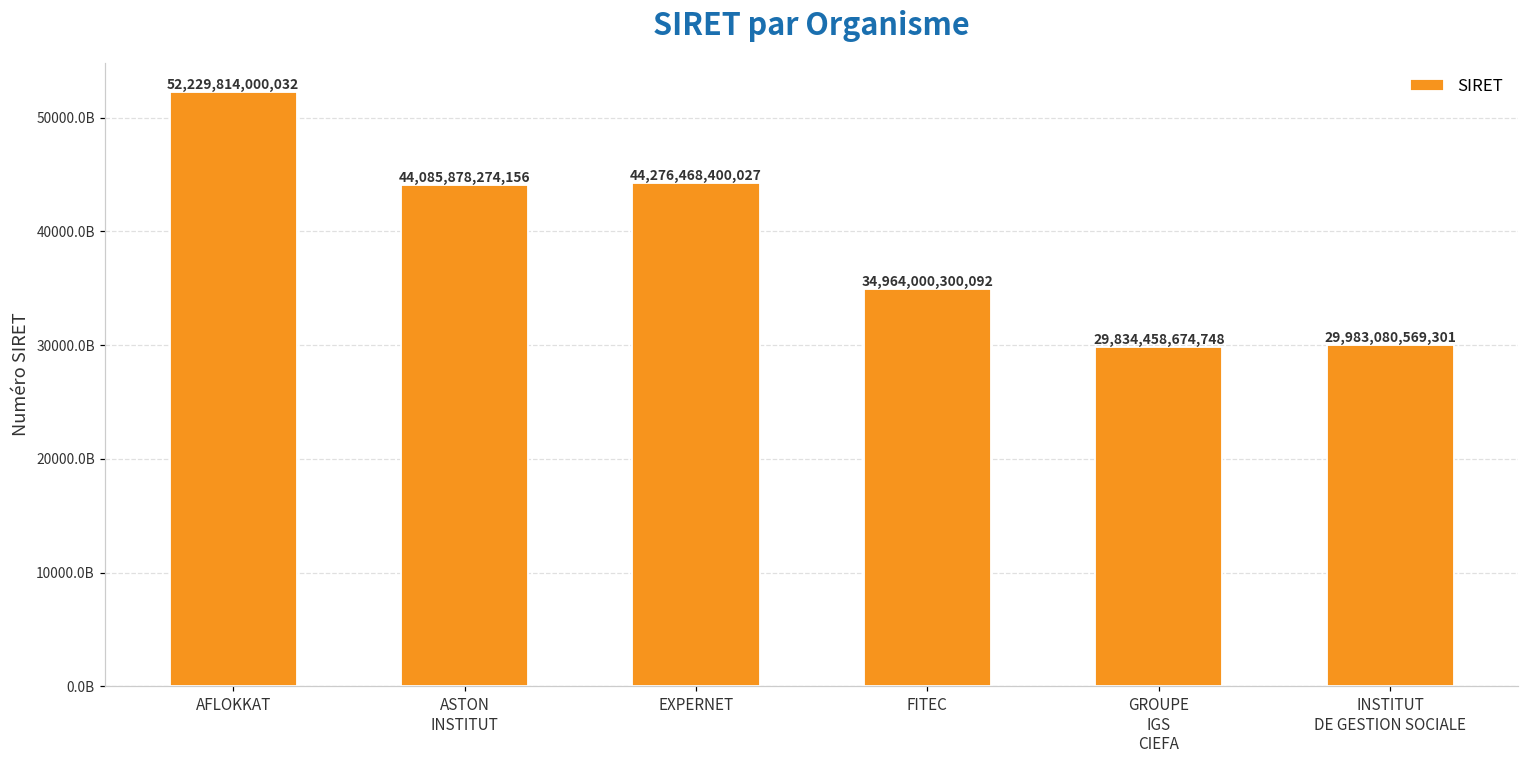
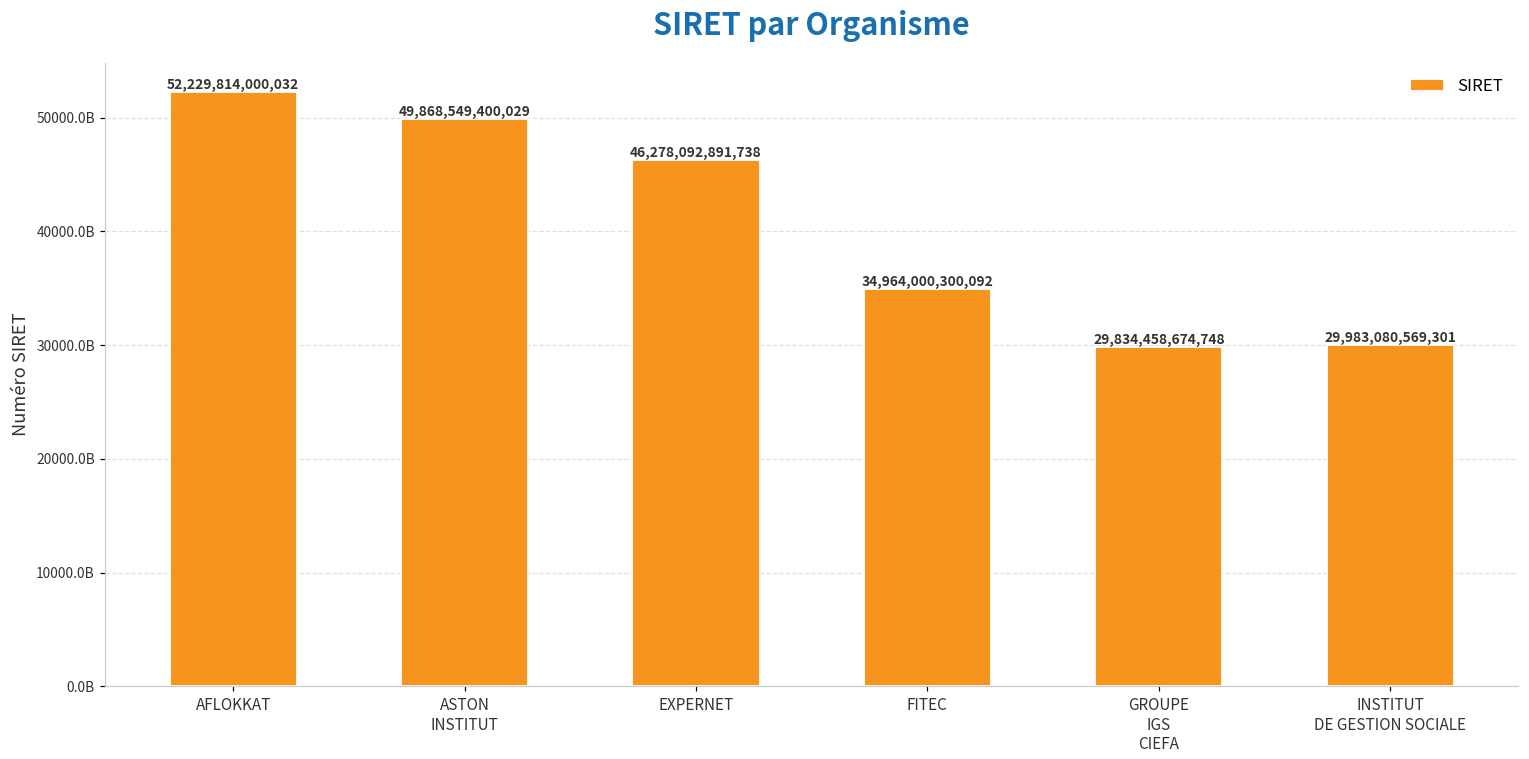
  {
    "AFLOKKAT": "52,229,814,000,032",
-   "ASTON INSTITUT": "44,085,878,274,156",
-   "EXPERNET": "44,276,468,400,027",
+   "ASTON INSTITUT": "49,868,549,400,029",
+   "EXPERNET": "46,278,092,891,738",
    "FITEC": "34,964,000,300,092",
    "GROUPE IGS CIEFA": "29,834,458,674,748",
    "INSTITUT DE GESTION SOCIALE": "29,983,080,569,301"
  }
